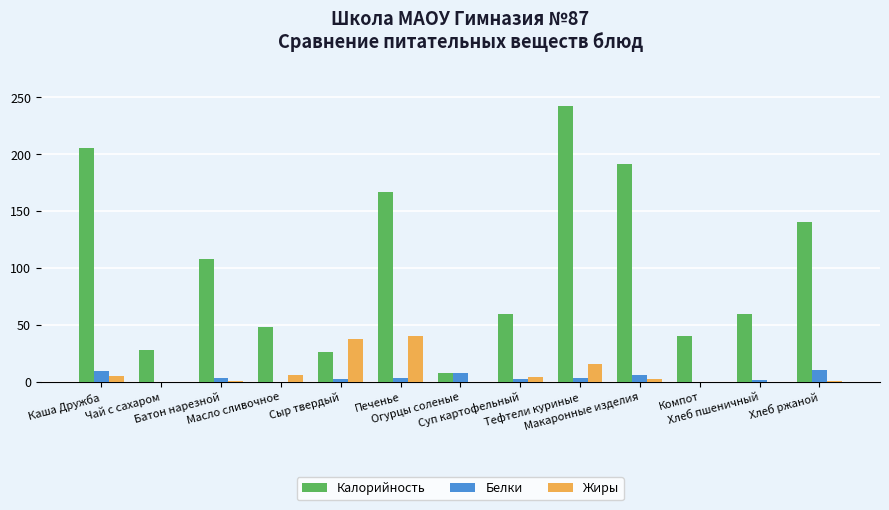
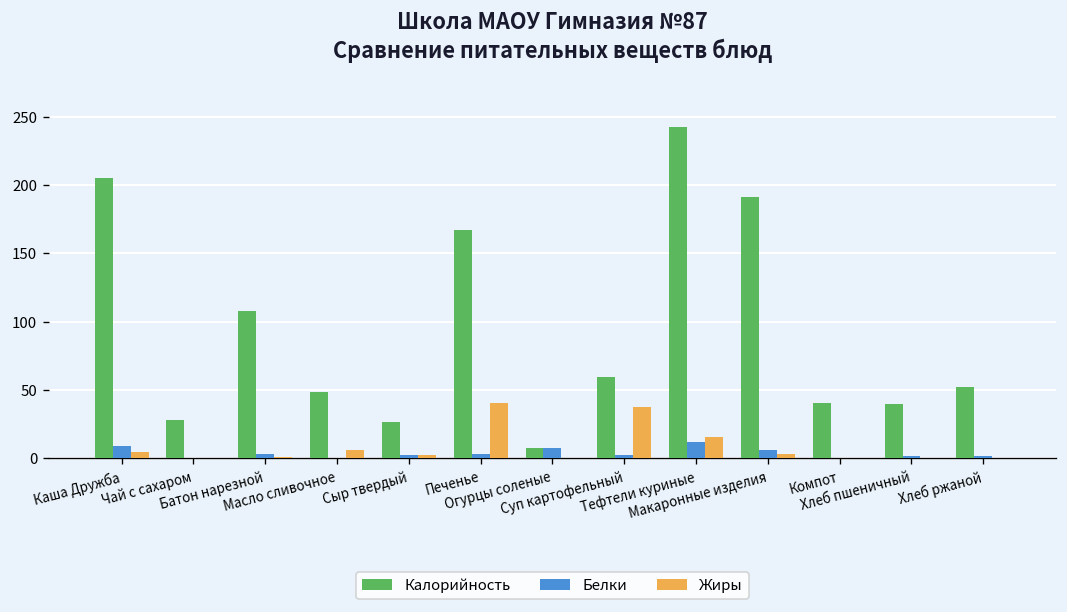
  {
    "Калорийность": {
      "Каша Дружба": 205,
      "Чай с сахаром": 28,
      "Батон нарезной": 108,
      "Масло сливочное": 49,
      "Сыр твердый": 27,
      "Печенье": 167,
      "Огурцы соленые": 8,
      "Суп картофельный": 60,
      "Тефтели куриные": 242,
      "Макаронные изделия": 191,
      "Компот": 40,
-     "Хлеб пшеничный": 60,
-     "Хлеб ржаной": 141
+     "Хлеб пшеничный": 40,
+     "Хлеб ржаной": 52
    },
    "Белки": {
      "Каша Дружба": 9,
      "Батон нарезной": 3,
      "Сыр твердый": 3,
      "Печенье": 3,
      "Огурцы соленые": 8,
      "Суп картофельный": 2,
-     "Тефтели куриные": 4,
+     "Тефтели куриные": 12,
      "Макаронные изделия": 6,
-     "Хлеб ржаной": 11
+     "Хлеб ржаной": 2
    },
    "Жиры": {
      "Каша Дружба": 5,
      "Масло сливочное": 6,
-     "Сыр твердый": 38,
+     "Сыр твердый": 3,
      "Печенье": 41,
-     "Суп картофельный": 5,
+     "Суп картофельный": 37,
      "Тефтели куриные": 16,
      "Макаронные изделия": 3,
      "Компот": 0
    }
  }
